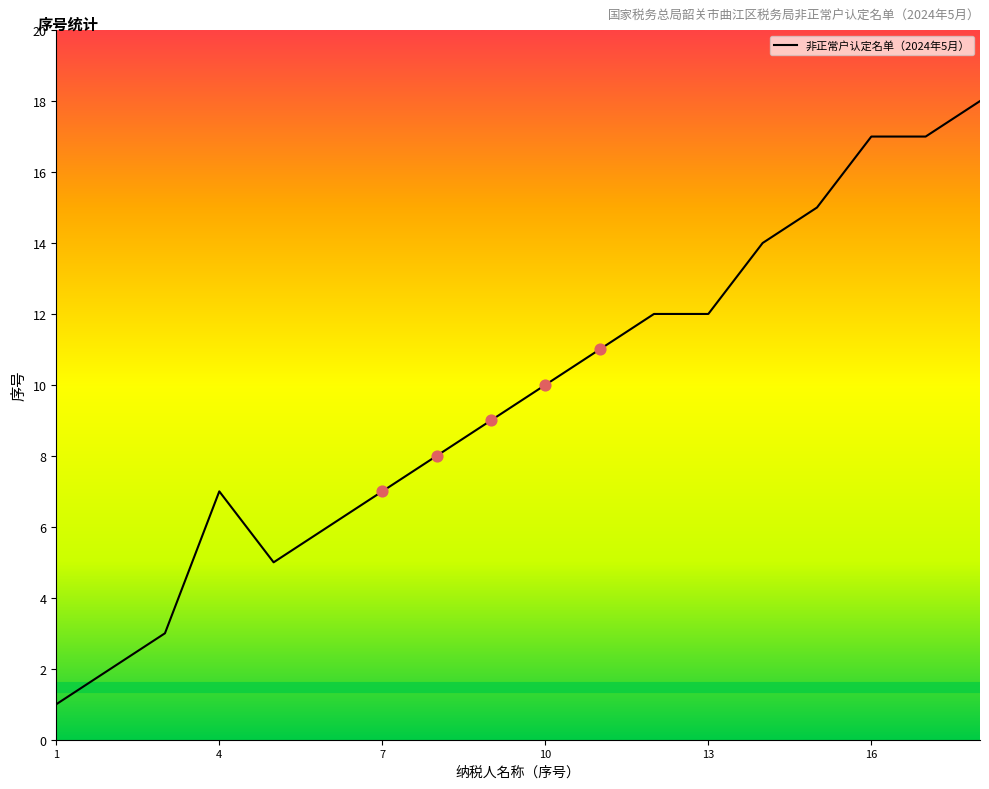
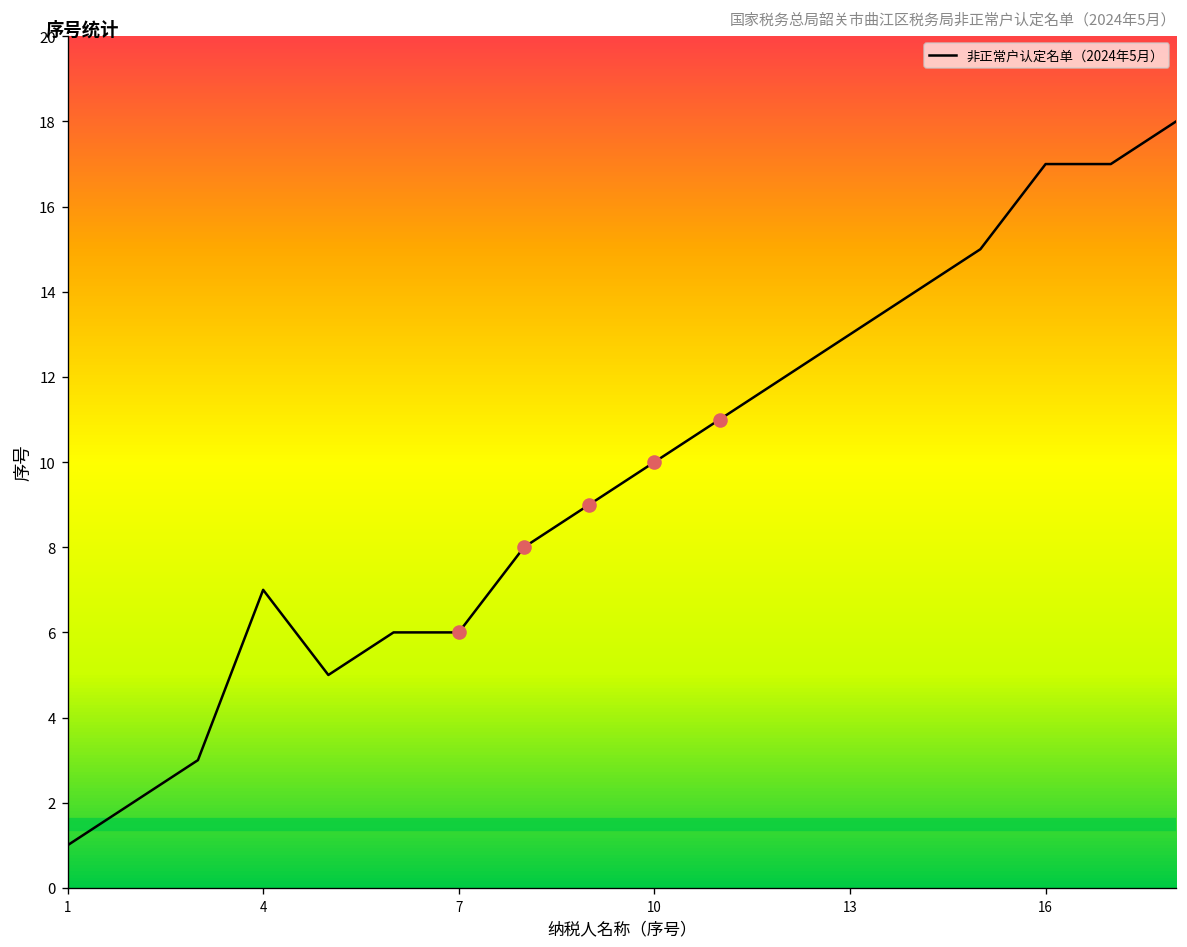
  {
    "非正常户认定名单（2024年5月）": {
      "1": 1,
      "4": 7,
-     "7": 7,
-     "13": 12,
+     "7": 6,
+     "13": 13,
      "16": 17
    }
  }
